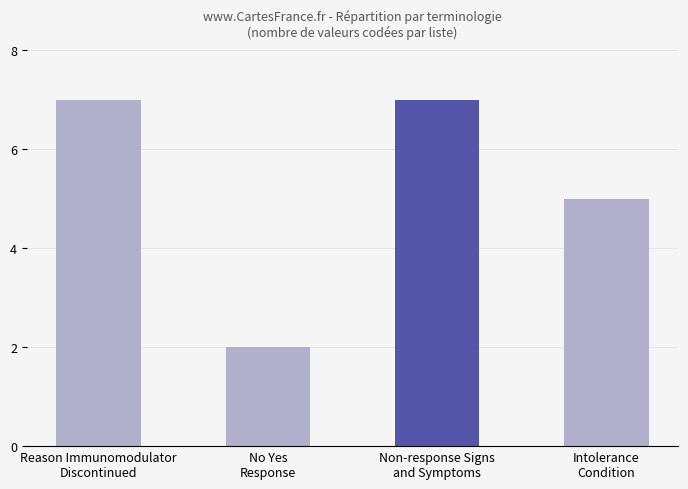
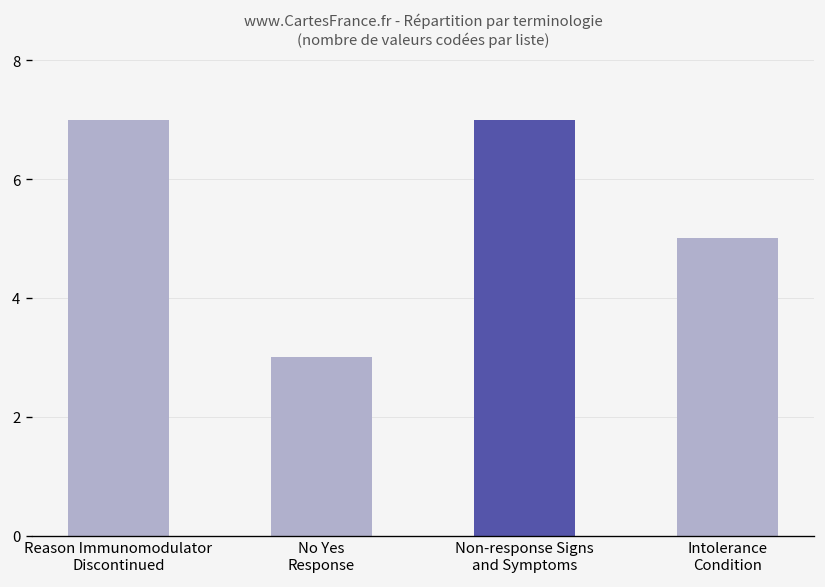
  {
    "Reason Immunomodulator Discontinued": 7,
-   "No Yes Response": 2,
+   "No Yes Response": 3,
    "Non-response Signs and Symptoms": 7,
    "Intolerance Condition": 5
  }
